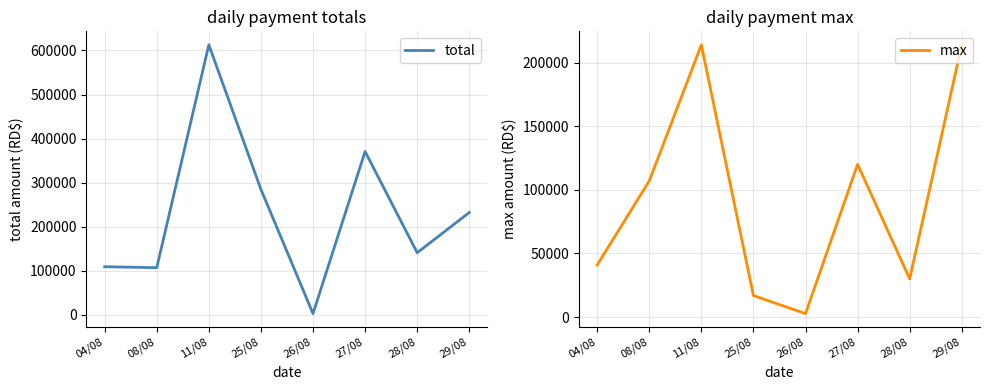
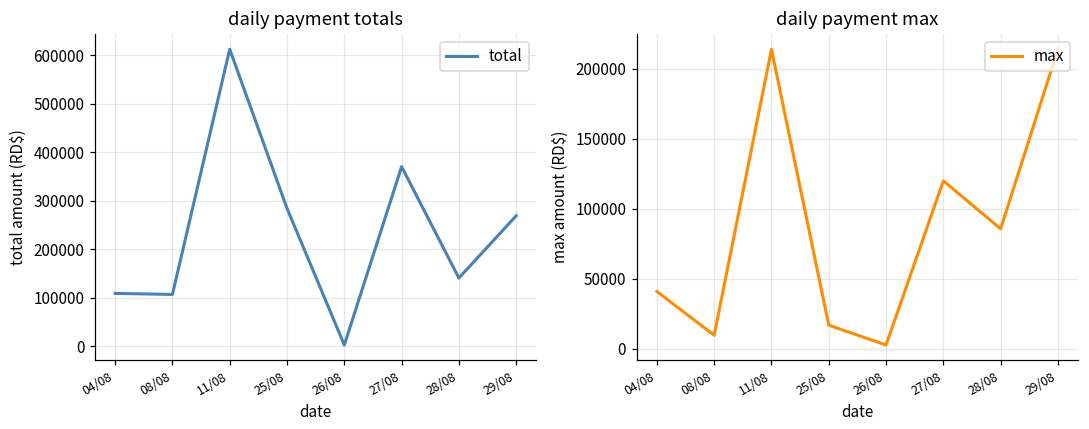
  {
    "daily payment totals": {
      "04/08": 110000,
      "08/08": 110000,
      "11/08": 610000,
      "25/08": 280000,
      "26/08": 0,
      "27/08": 370000,
      "28/08": 140000,
-     "29/08": 230000
+     "29/08": 270000
    },
    "daily payment max": {
      "04/08": 41000,
-     "08/08": 107000,
+     "08/08": 10000,
      "11/08": 214000,
      "25/08": 17000,
      "26/08": 3000,
      "27/08": 120000,
-     "28/08": 30000
+     "28/08": 86000
    }
  }
